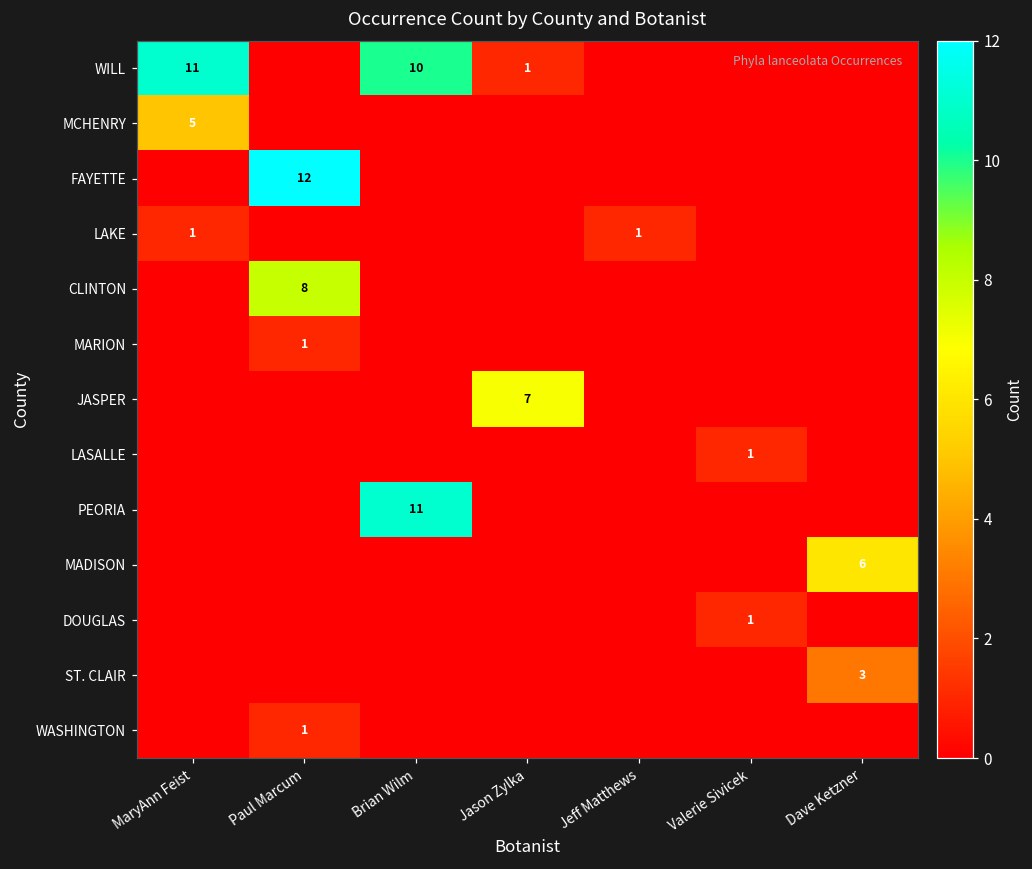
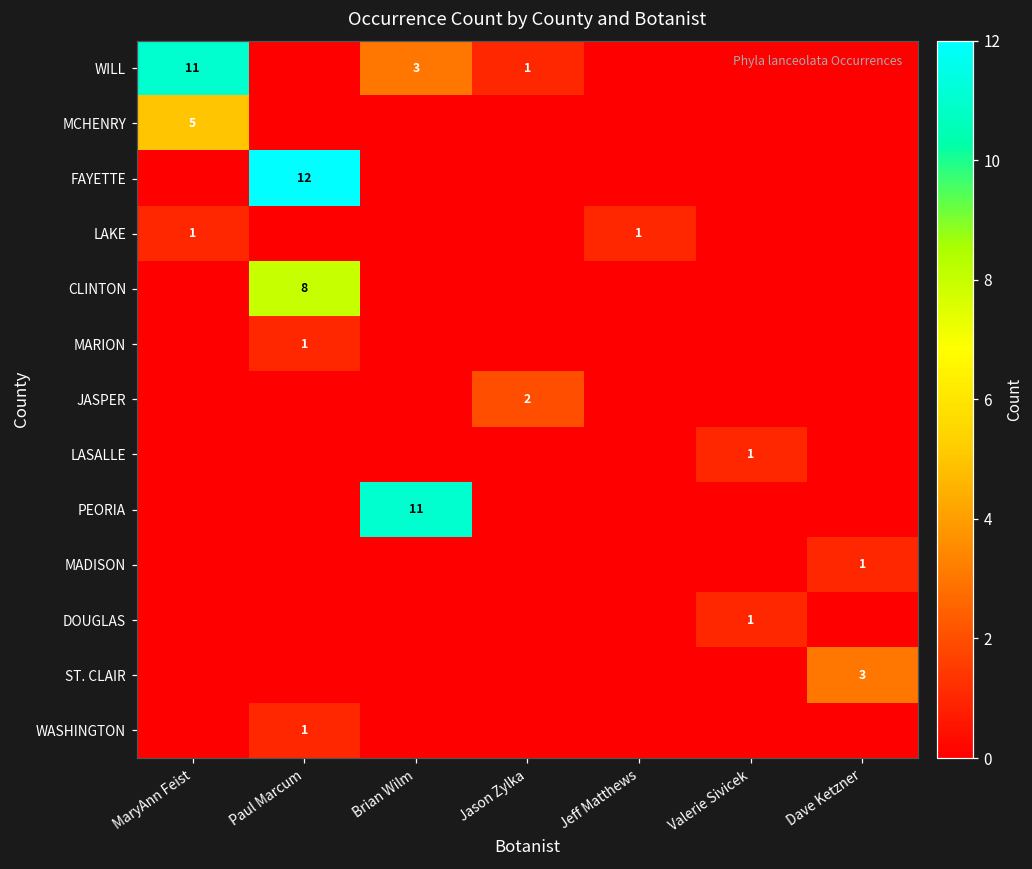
  {
    "WILL": {
      "MaryAnn Feist": 11,
-     "Brian Wilm": 10,
+     "Brian Wilm": 3,
      "Jason Zylka": 1
    },
    "MCHENRY": {
      "MaryAnn Feist": 5
    },
    "FAYETTE": {
      "Paul Marcum": 12
    },
    "LAKE": {
      "MaryAnn Feist": 1,
      "Jeff Matthews": 1
    },
    "CLINTON": {
      "Paul Marcum": 8
    },
    "MARION": {
      "Paul Marcum": 1
    },
    "JASPER": {
-     "Jason Zylka": 7
+     "Jason Zylka": 2
    },
    "LASALLE": {
      "Valerie Sivicek": 1
    },
    "PEORIA": {
      "Brian Wilm": 11
    },
    "MADISON": {
-     "Dave Ketzner": 6
+     "Dave Ketzner": 1
    },
    "DOUGLAS": {
      "Valerie Sivicek": 1
    },
    "ST. CLAIR": {
      "Dave Ketzner": 3
    },
    "WASHINGTON": {
      "Paul Marcum": 1
    }
  }
